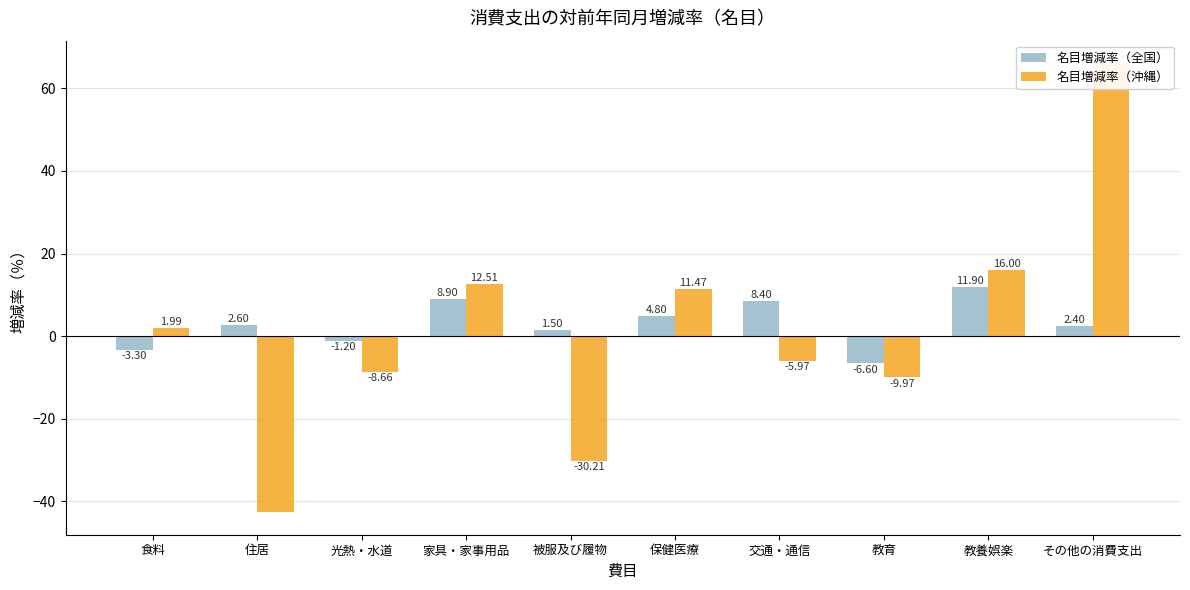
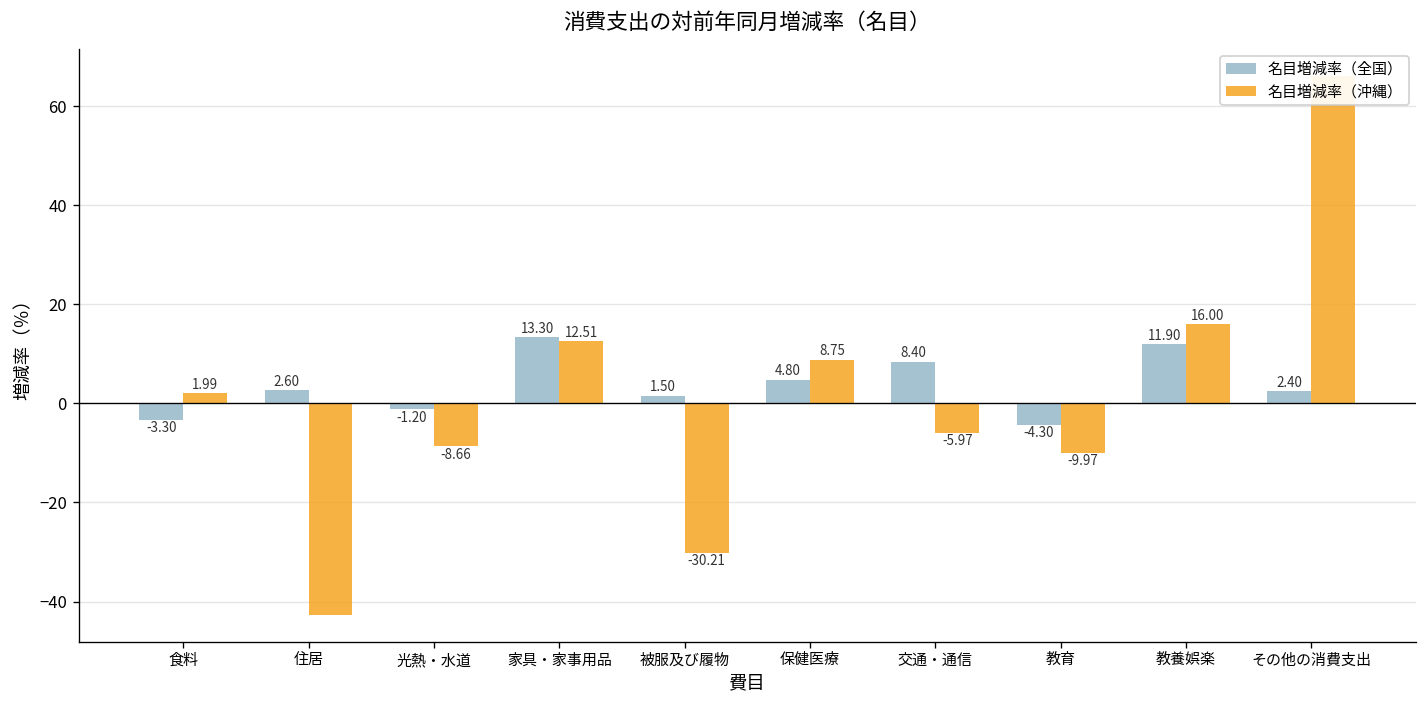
  {
    "名目増減率（全国）": {
      "食料": -3.30,
      "住居": 2.60,
      "光熱・水道": -1.20,
-     "家具・家事用品": 8.90,
+     "家具・家事用品": 13.30,
      "被服及び履物": 1.50,
      "保健医療": 4.80,
      "交通・通信": 8.40,
-     "教育": -6.60,
+     "教育": -4.30,
      "教養娯楽": 11.90,
      "その他の消費支出": 2.40
    },
    "名目増減率（沖縄）": {
      "食料": 1.99,
      "光熱・水道": -8.66,
      "家具・家事用品": 12.51,
      "被服及び履物": -30.21,
-     "保健医療": 11.47,
+     "保健医療": 8.75,
      "交通・通信": -5.97,
      "教育": -9.97,
      "教養娯楽": 16.00
    }
  }
